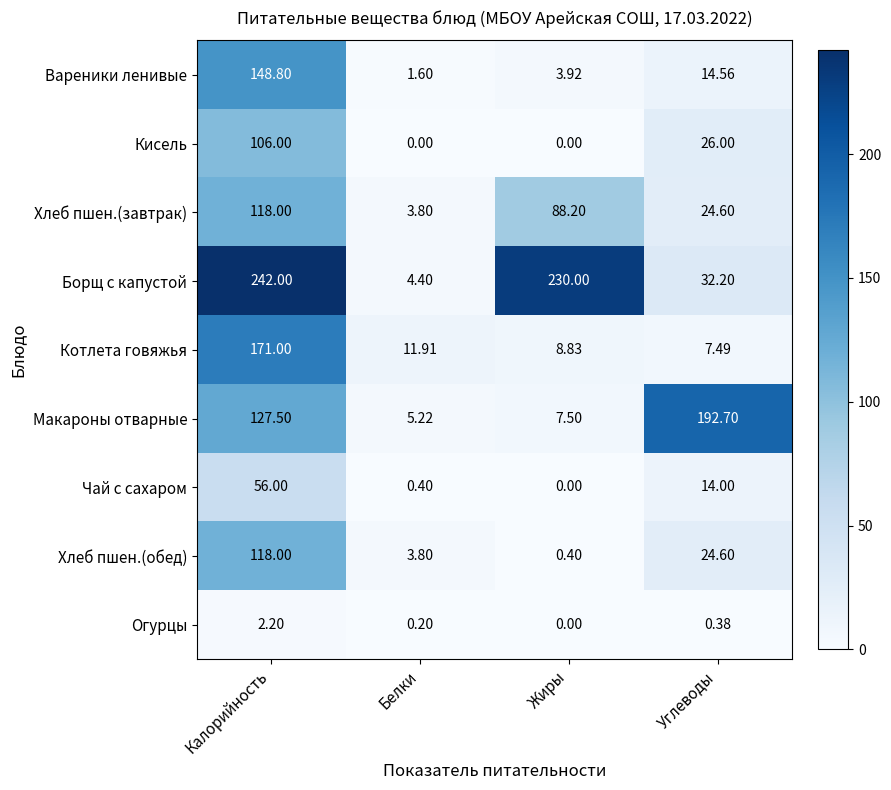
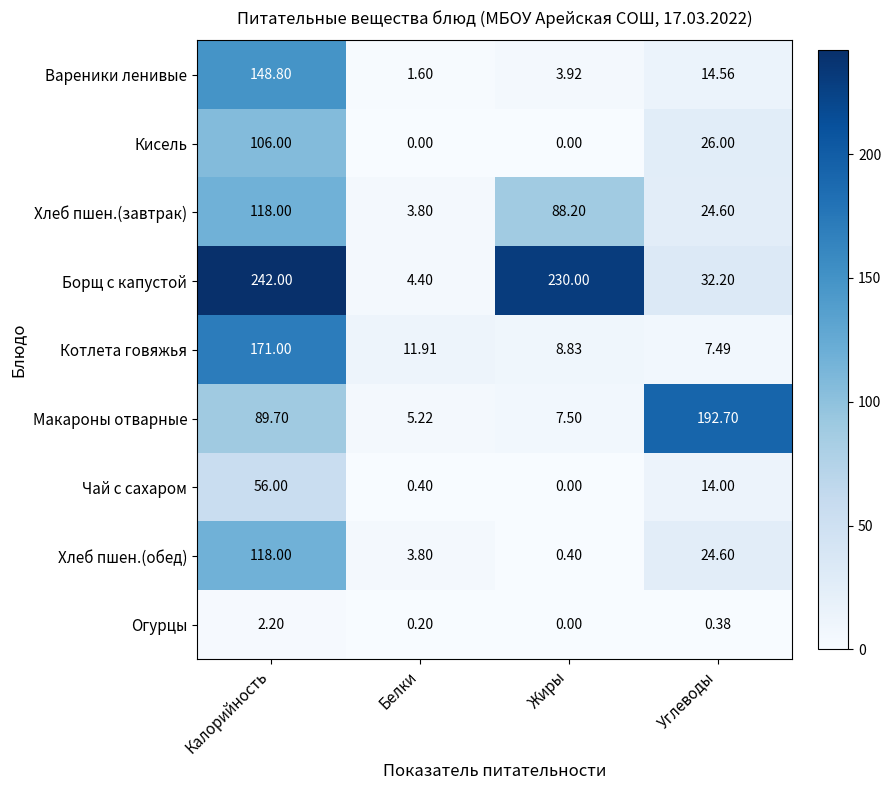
  {
    "Вареники ленивые": {
      "Калорийность": 148.80,
      "Белки": 1.60,
      "Жиры": 3.92,
      "Углеводы": 14.56
    },
    "Кисель": {
      "Калорийность": 106.00,
      "Белки": 0.00,
      "Жиры": 0.00,
      "Углеводы": 26.00
    },
    "Хлеб пшен.(завтрак)": {
      "Калорийность": 118.00,
      "Белки": 3.80,
      "Жиры": 88.20,
      "Углеводы": 24.60
    },
    "Борщ с капустой": {
      "Калорийность": 242.00,
      "Белки": 4.40,
      "Жиры": 230.00,
      "Углеводы": 32.20
    },
    "Котлета говяжья": {
      "Калорийность": 171.00,
      "Белки": 11.91,
      "Жиры": 8.83,
      "Углеводы": 7.49
    },
    "Макароны отварные": {
-     "Калорийность": 127.50,
+     "Калорийность": 89.70,
      "Белки": 5.22,
      "Жиры": 7.50,
      "Углеводы": 192.70
    },
    "Чай с сахаром": {
      "Калорийность": 56.00,
      "Белки": 0.40,
      "Жиры": 0.00,
      "Углеводы": 14.00
    },
    "Хлеб пшен.(обед)": {
      "Калорийность": 118.00,
      "Белки": 3.80,
      "Жиры": 0.40,
      "Углеводы": 24.60
    },
    "Огурцы": {
      "Калорийность": 2.20,
      "Белки": 0.20,
      "Жиры": 0.00,
      "Углеводы": 0.38
    }
  }
